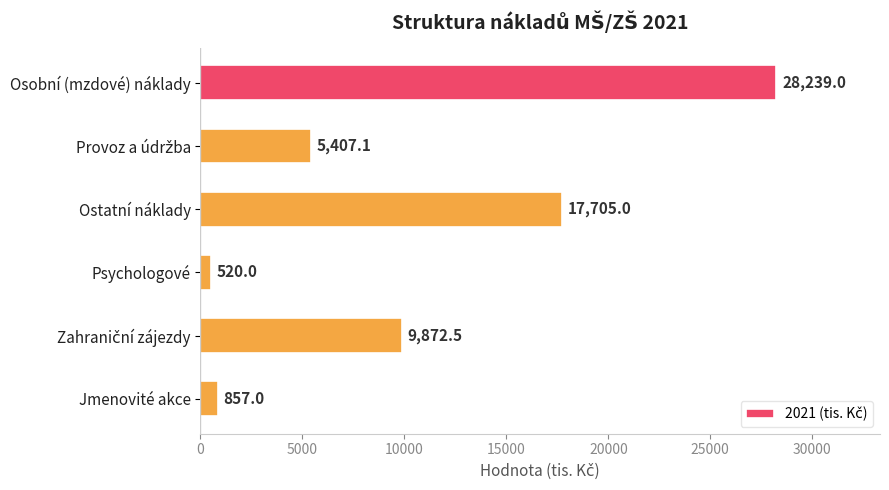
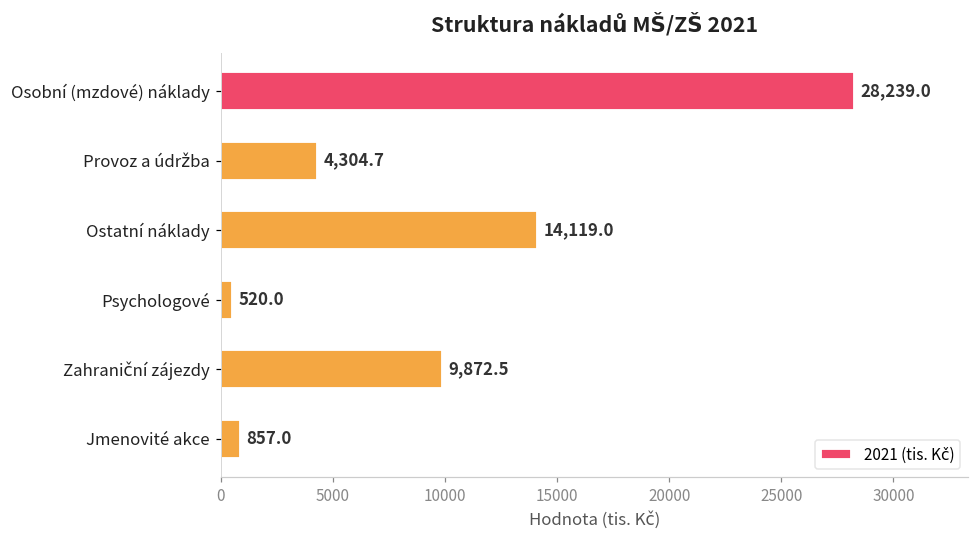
  {
    "Osobní (mzdové) náklady": "28,239.0",
-   "Provoz a údržba": "5,407.1",
-   "Ostatní náklady": "17,705.0",
+   "Provoz a údržba": "4,304.7",
+   "Ostatní náklady": "14,119.0",
    "Psychologové": "520.0",
    "Zahraniční zájezdy": "9,872.5",
    "Jmenovité akce": "857.0"
  }
